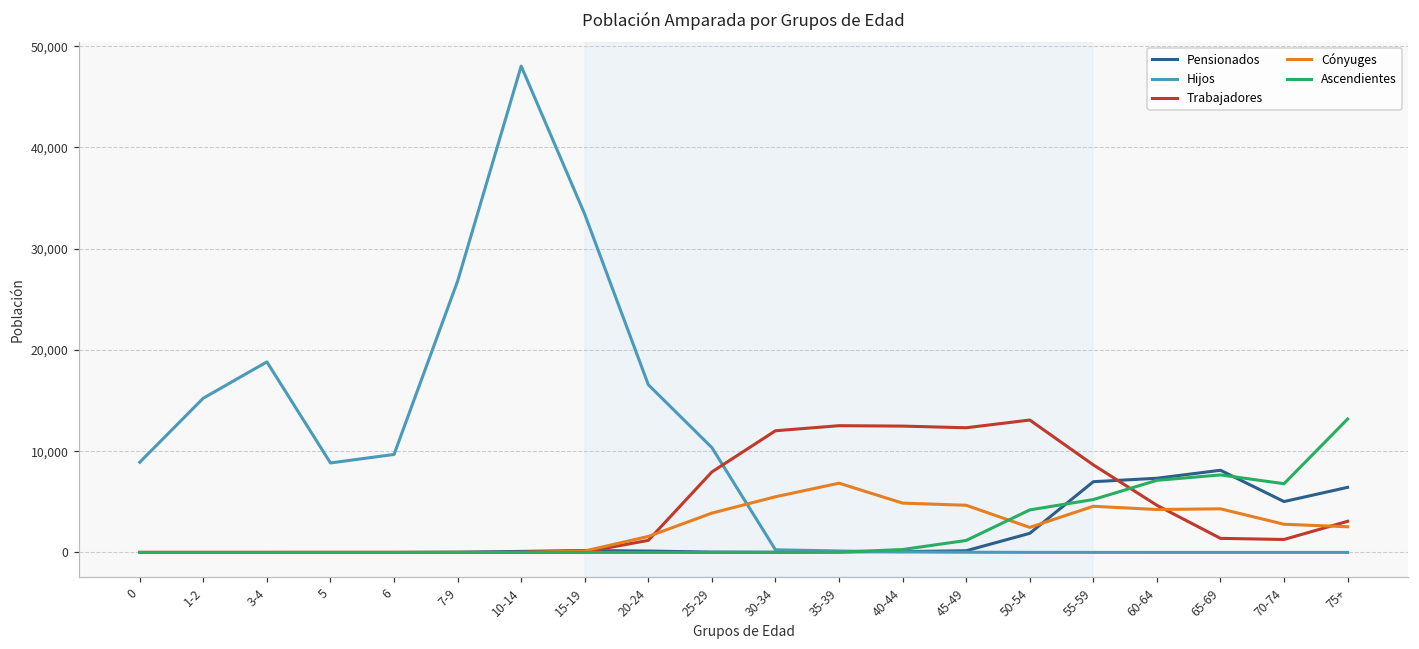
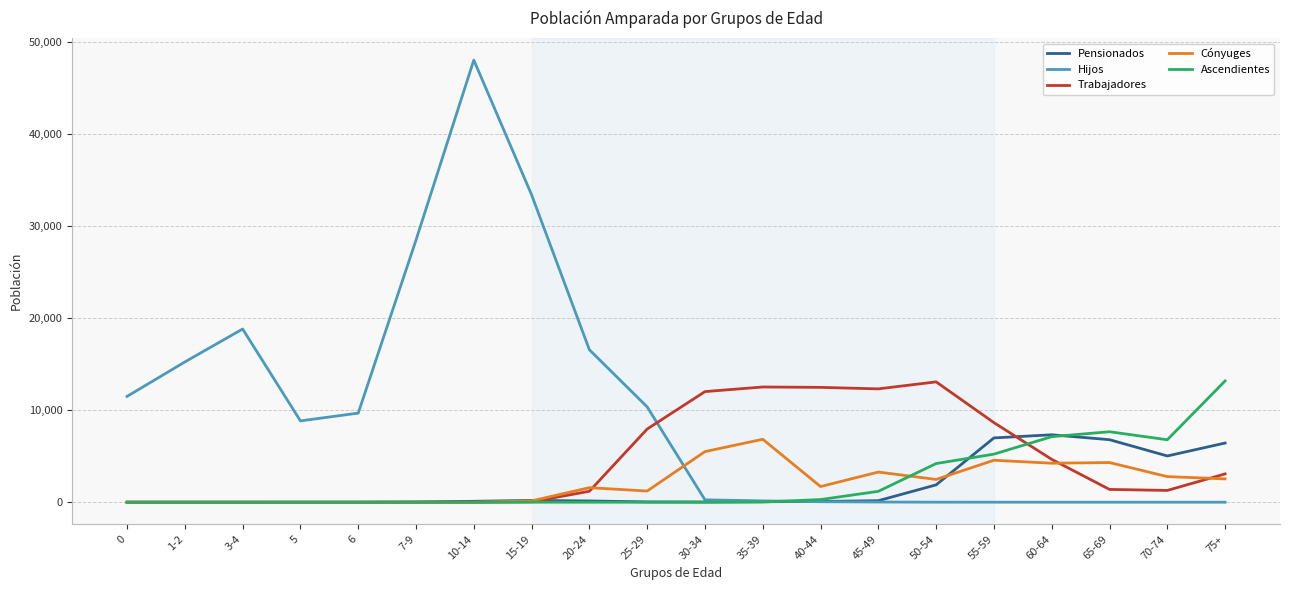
  {
    "Pensionados": {
      "50-54": "2,000",
      "55-59": "7,000",
-     "65-69": "8,000",
+     "65-69": "7,000",
      "70-74": "5,000",
      "75+": "6,000"
    },
    "Hijos": {
-     "0": "9,000",
+     "0": "11,000",
      "1-2": "15,000",
      "3-4": "19,000",
      "5": "9,000",
      "6": "10,000",
-     "7-9": "27,000",
+     "7-9": "28,000",
      "10-14": "48,000",
      "15-19": "33,000",
      "20-24": "17,000",
      "25-29": "10,000",
      "50-54": "0",
      "55-59": "0",
      "60-64": "0",
      "65-69": "0",
      "70-74": "0",
      "75+": "0"
    },
    "Trabajadores": {
      "20-24": "1,000",
      "25-29": "8,000",
      "30-34": "12,000",
      "35-39": "13,000",
      "40-44": "12,000",
      "45-49": "12,000",
      "50-54": "13,000",
      "55-59": "9,000",
      "60-64": "5,000",
      "65-69": "1,000",
      "70-74": "1,000",
      "75+": "3,000"
    },
    "Cónyuges": {
      "20-24": "2,000",
-     "25-29": "4,000",
+     "25-29": "1,000",
      "30-34": "6,000",
      "35-39": "7,000",
-     "40-44": "5,000",
-     "45-49": "5,000",
+     "40-44": "2,000",
+     "45-49": "3,000",
      "50-54": "2,000",
      "55-59": "5,000",
      "60-64": "4,000",
      "65-69": "4,000",
      "70-74": "3,000",
      "75+": "3,000"
    },
    "Ascendientes": {
      "45-49": "1,000",
      "50-54": "4,000",
      "55-59": "5,000",
      "65-69": "8,000",
      "70-74": "7,000",
      "75+": "13,000"
    }
  }
